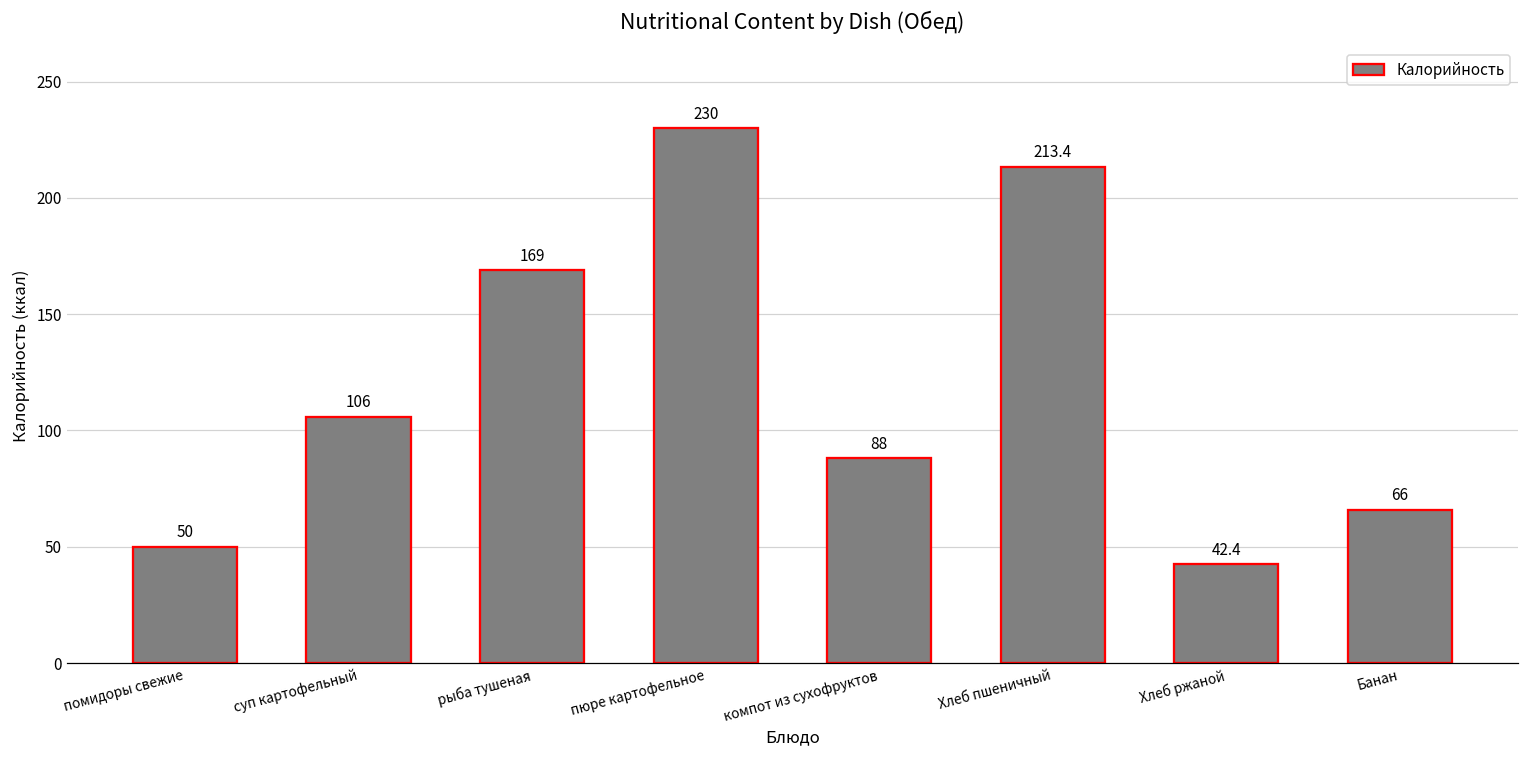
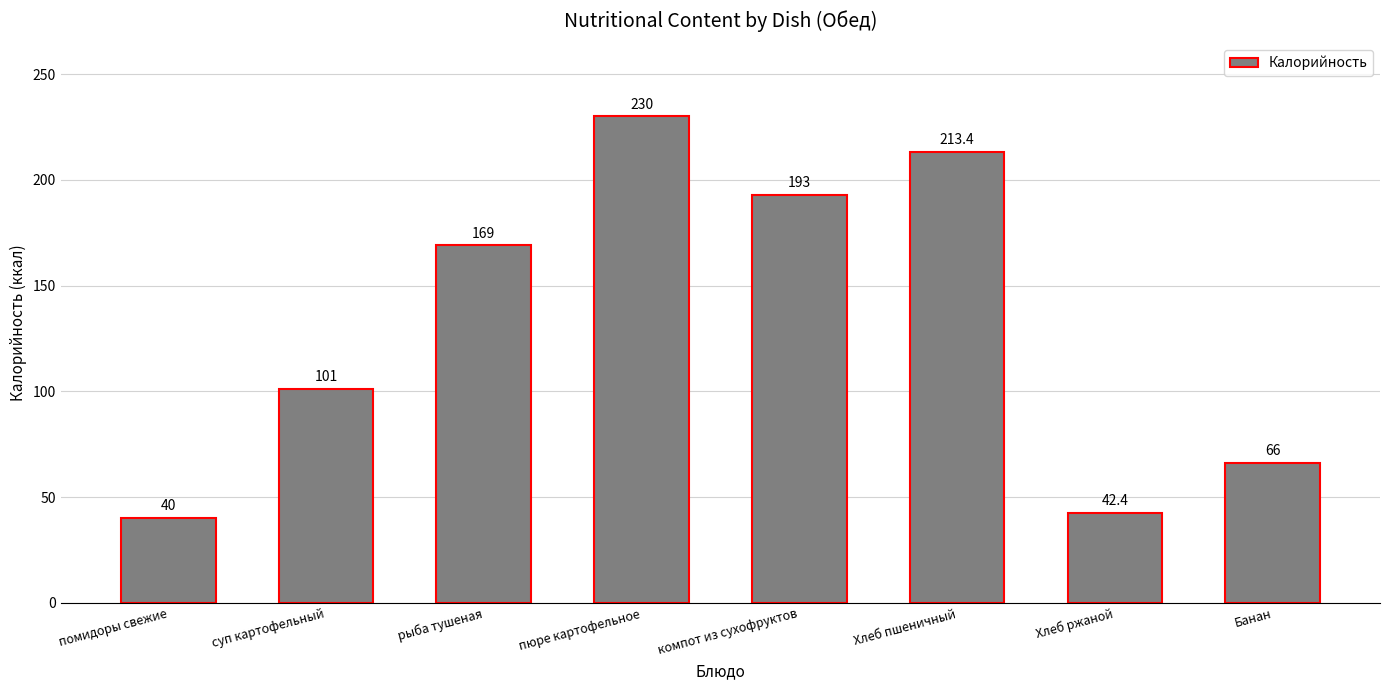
  {
-   "помидоры свежие": 50,
-   "суп картофельный": 106,
+   "помидоры свежие": 40,
+   "суп картофельный": 101,
    "рыба тушеная": 169,
    "пюре картофельное": 230,
-   "компот из сухофруктов": 88,
+   "компот из сухофруктов": 193,
    "Хлеб пшеничный": 213.4,
    "Хлеб ржаной": 42.4,
    "Банан": 66
  }
